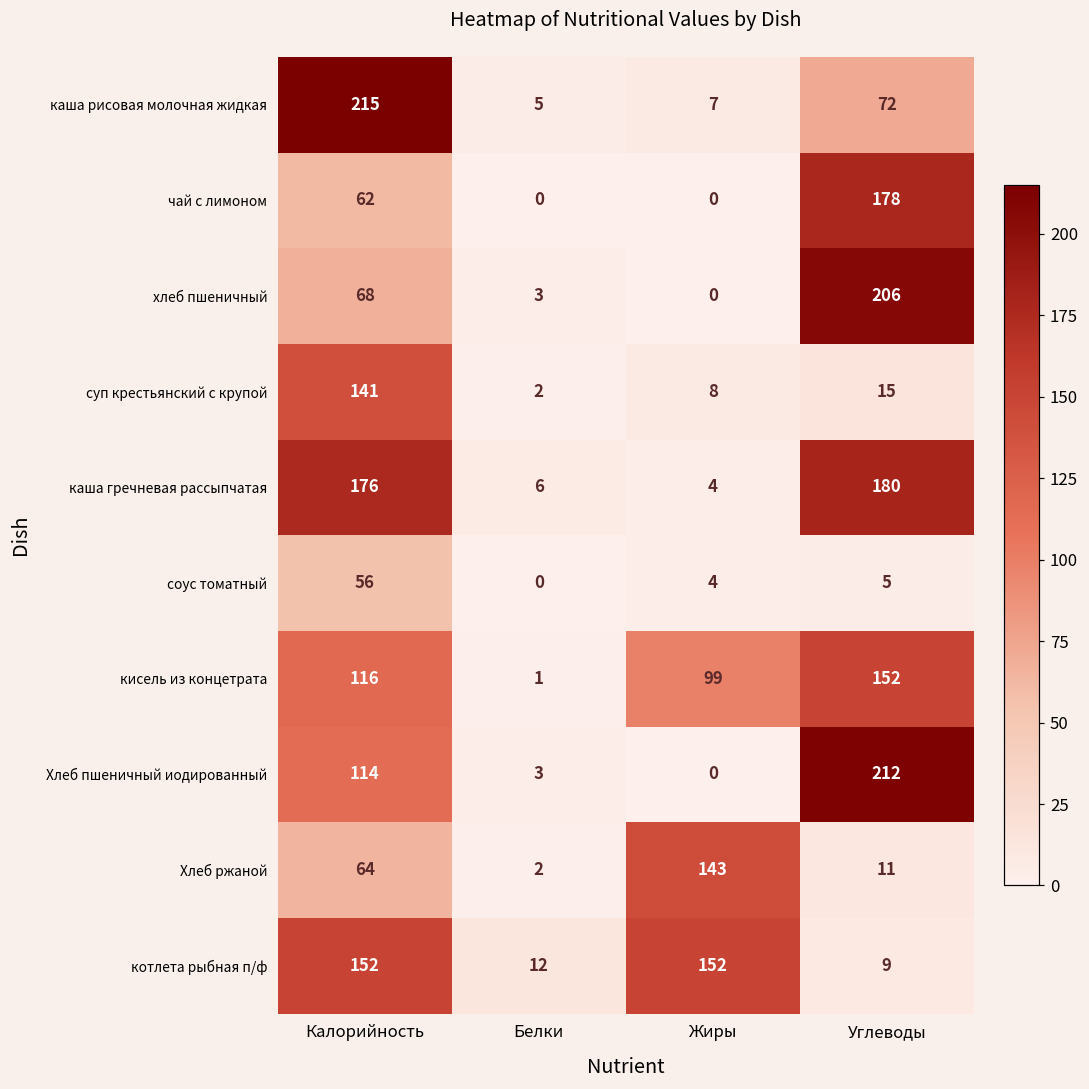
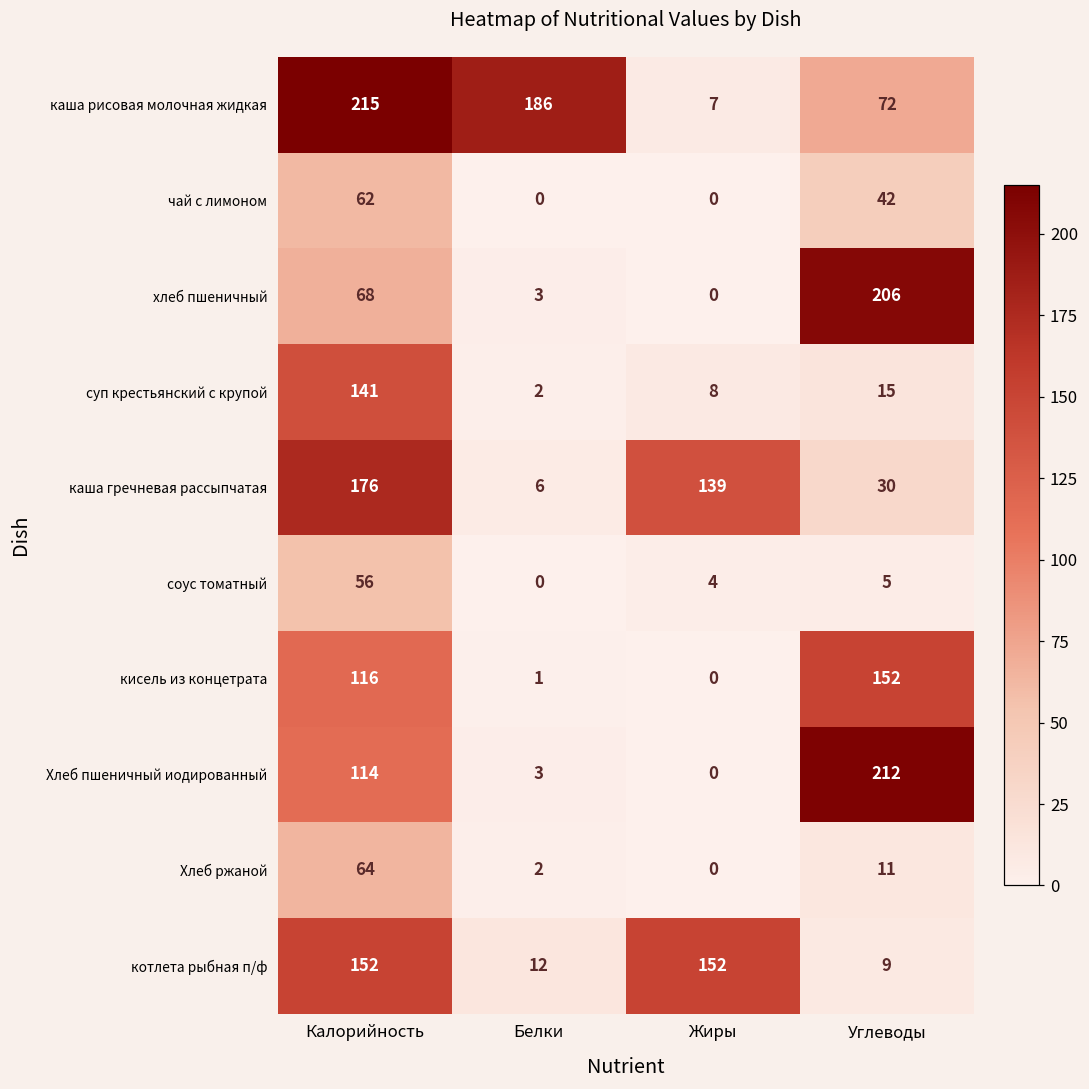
  {
    "каша рисовая молочная жидкая": {
      "Калорийность": 215,
-     "Белки": 5,
+     "Белки": 186,
      "Жиры": 7,
      "Углеводы": 72
    },
    "чай с лимоном": {
      "Калорийность": 62,
      "Белки": 0,
      "Жиры": 0,
-     "Углеводы": 178
+     "Углеводы": 42
    },
    "хлеб пшеничный": {
      "Калорийность": 68,
      "Белки": 3,
      "Жиры": 0,
      "Углеводы": 206
    },
    "суп крестьянский с крупой": {
      "Калорийность": 141,
      "Белки": 2,
      "Жиры": 8,
      "Углеводы": 15
    },
    "каша гречневая рассыпчатая": {
      "Калорийность": 176,
      "Белки": 6,
-     "Жиры": 4,
-     "Углеводы": 180
+     "Жиры": 139,
+     "Углеводы": 30
    },
    "соус томатный": {
      "Калорийность": 56,
      "Белки": 0,
      "Жиры": 4,
      "Углеводы": 5
    },
    "кисель из концетрата": {
      "Калорийность": 116,
      "Белки": 1,
-     "Жиры": 99,
+     "Жиры": 0,
      "Углеводы": 152
    },
    "Хлеб пшеничный иодированный": {
      "Калорийность": 114,
      "Белки": 3,
      "Жиры": 0,
      "Углеводы": 212
    },
    "Хлеб ржаной": {
      "Калорийность": 64,
      "Белки": 2,
-     "Жиры": 143,
+     "Жиры": 0,
      "Углеводы": 11
    },
    "котлета рыбная п/ф": {
      "Калорийность": 152,
      "Белки": 12,
      "Жиры": 152,
      "Углеводы": 9
    }
  }
